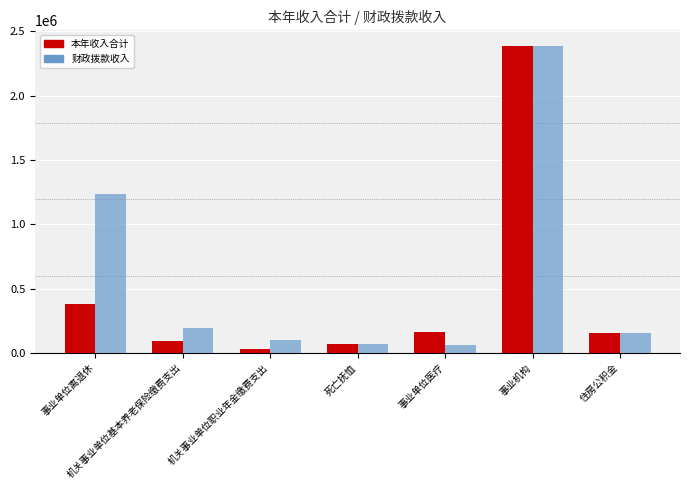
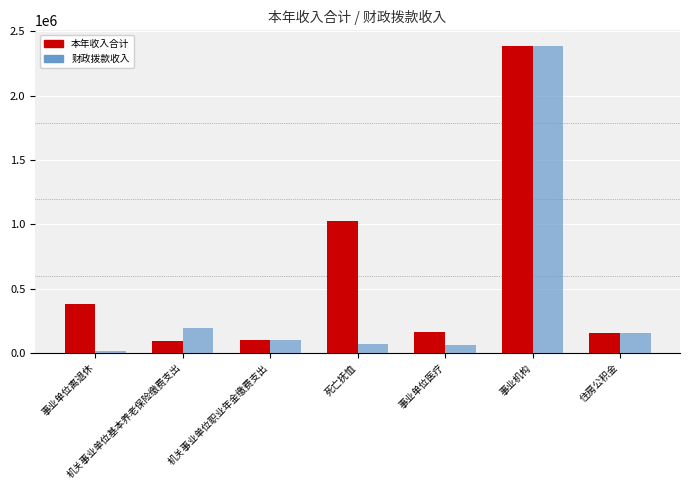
  {
    "本年收入合计": {
      "事业单位离退休": 380000,
      "机关事业单位基本养老保险缴费支出": 100000,
-     "机关事业单位职业年金缴费支出": 30000,
-     "死亡抚恤": 70000,
+     "机关事业单位职业年金缴费支出": 100000,
+     "死亡抚恤": 1030000,
      "事业单位医疗": 160000,
      "事业机构": 2390000,
      "住房公积金": 160000
    },
    "财政拨款收入": {
-     "事业单位离退休": 1240000,
+     "事业单位离退休": 10000,
      "机关事业单位基本养老保险缴费支出": 200000,
      "机关事业单位职业年金缴费支出": 100000,
      "死亡抚恤": 70000,
      "事业单位医疗": 60000,
      "事业机构": 2390000,
      "住房公积金": 160000
    }
  }
